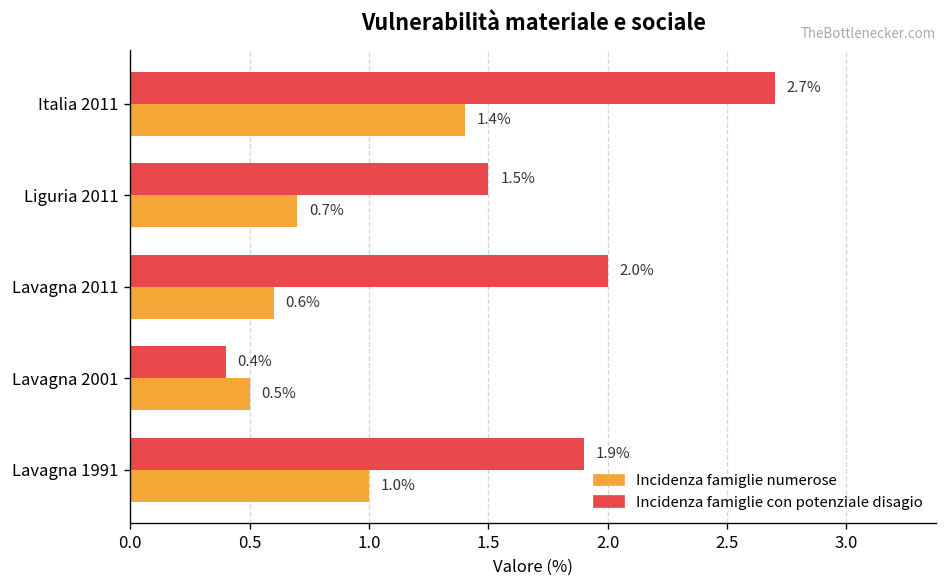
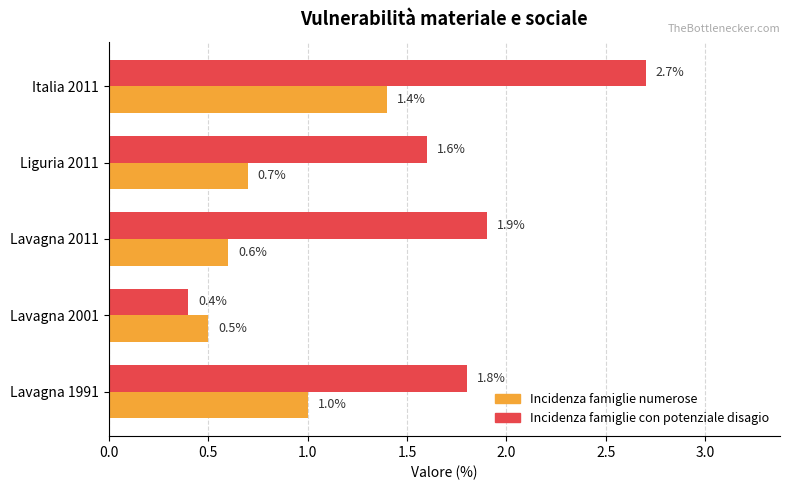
  {
    "Incidenza famiglie numerose": {
      "Italia 2011": "1.4%",
      "Liguria 2011": "0.7%",
      "Lavagna 2011": "0.6%",
      "Lavagna 2001": "0.5%",
      "Lavagna 1991": "1.0%"
    },
    "Incidenza famiglie con potenziale disagio": {
      "Italia 2011": "2.7%",
-     "Liguria 2011": "1.5%",
-     "Lavagna 2011": "2.0%",
+     "Liguria 2011": "1.6%",
+     "Lavagna 2011": "1.9%",
      "Lavagna 2001": "0.4%",
-     "Lavagna 1991": "1.9%"
+     "Lavagna 1991": "1.8%"
    }
  }
